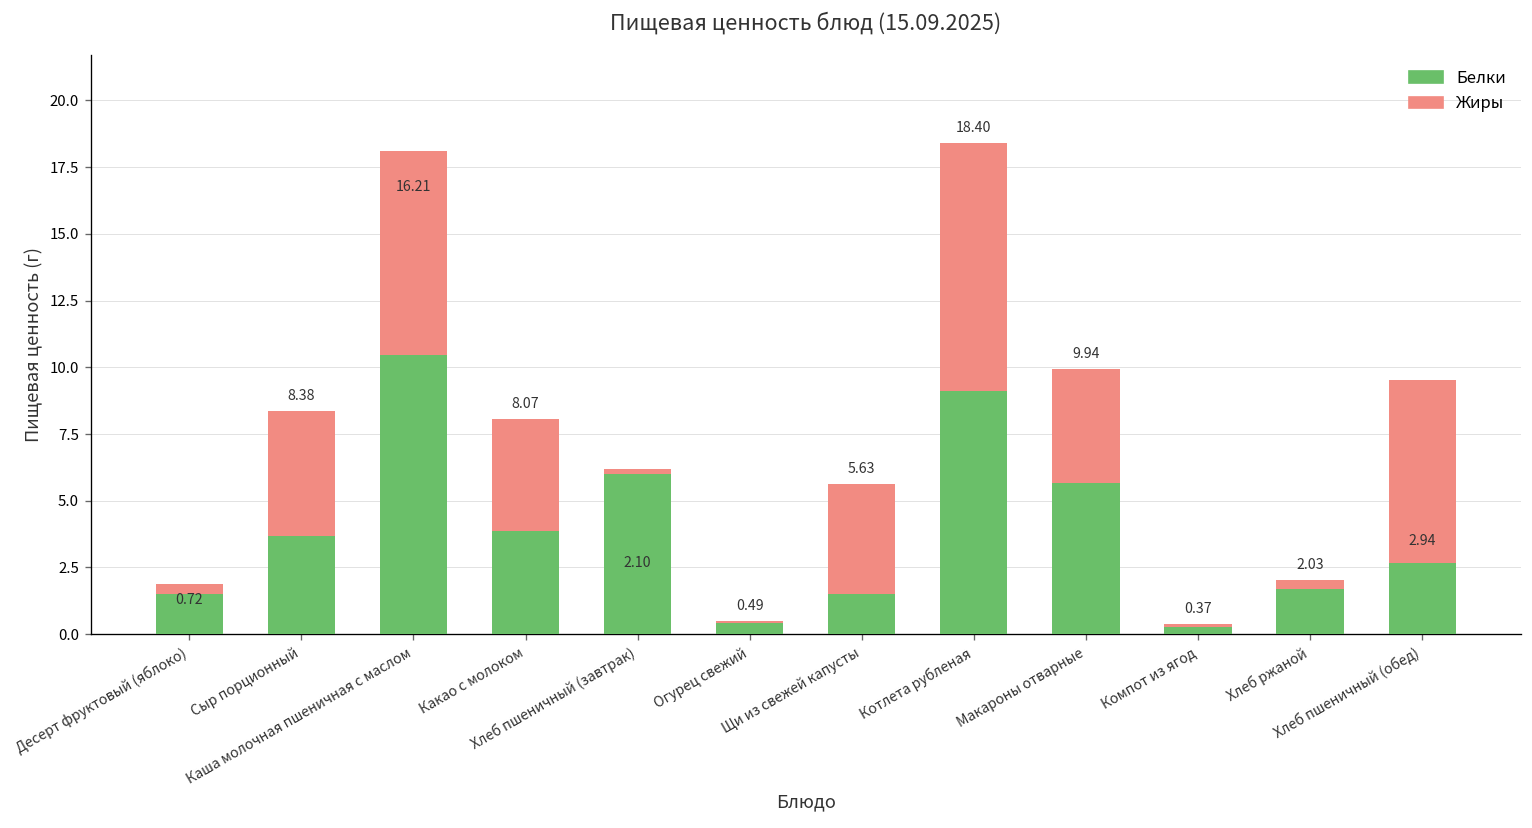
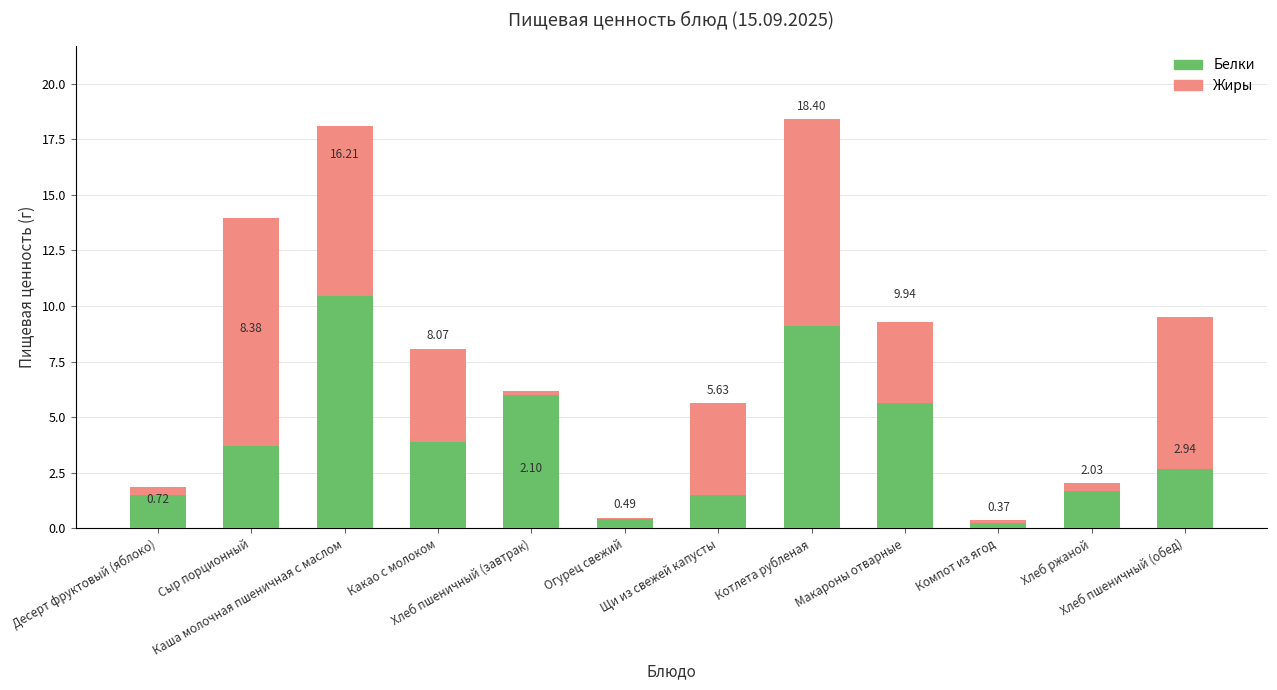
  {
    "Белки": {
      "Сыр порционный": 3.7,
      "Каша молочная пшеничная с маслом": 10.5,
      "Какао с молоком": 3.9,
      "Огурец свежий": 0.4,
      "Щи из свежей капусты": 1.5,
      "Котлета рубленая": 9.1,
      "Макароны отварные": 5.7,
      "Компот из ягод": 0.3,
      "Хлеб ржаной": 1.7,
      "Хлеб пшеничный (обед)": 2.7
    },
    "Жиры": {
      "Десерт фруктовый (яблоко)": 0.4,
-     "Сыр порционный": 4.7,
+     "Сыр порционный": 10.3,
      "Хлеб пшеничный (завтрак)": 0.2,
-     "Макароны отварные": 4.3
+     "Макароны отварные": 3.6
    }
  }
